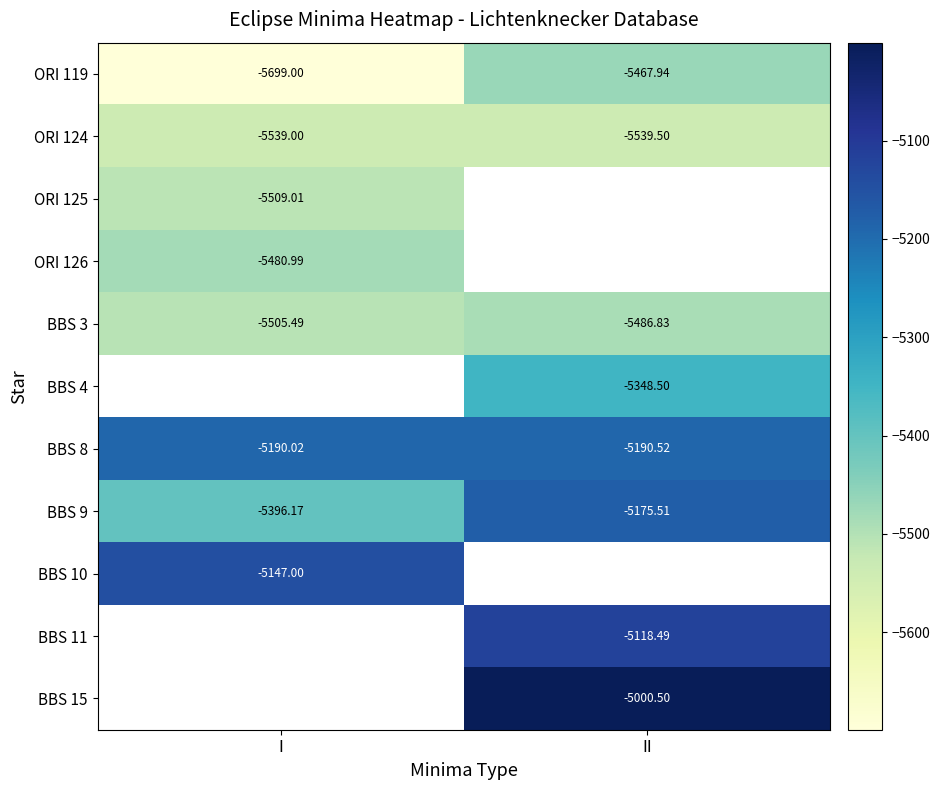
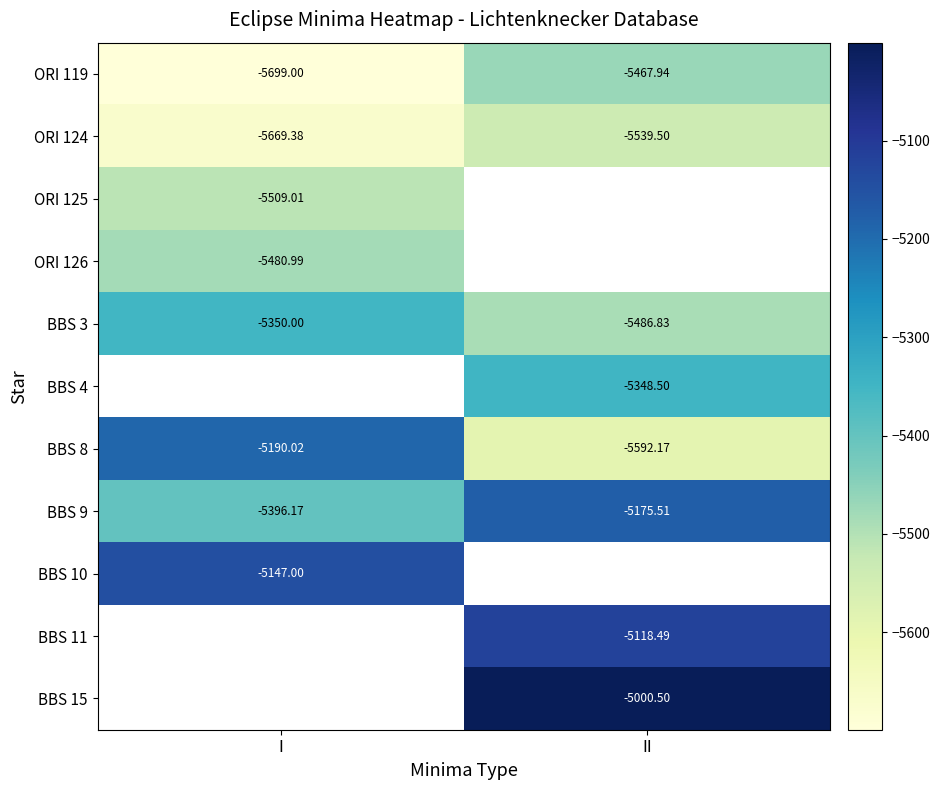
  {
    "ORI 119": {
      "I": -5699.00,
      "II": -5467.94
    },
    "ORI 124": {
-     "I": -5539.00,
+     "I": -5669.38,
      "II": -5539.50
    },
    "ORI 125": {
      "I": -5509.01
    },
    "ORI 126": {
      "I": -5480.99
    },
    "BBS 3": {
-     "I": -5505.49,
+     "I": -5350.00,
      "II": -5486.83
    },
    "BBS 4": {
      "II": -5348.50
    },
    "BBS 8": {
      "I": -5190.02,
-     "II": -5190.52
+     "II": -5592.17
    },
    "BBS 9": {
      "I": -5396.17,
      "II": -5175.51
    },
    "BBS 10": {
      "I": -5147.00
    },
    "BBS 11": {
      "II": -5118.49
    },
    "BBS 15": {
      "II": -5000.50
    }
  }
